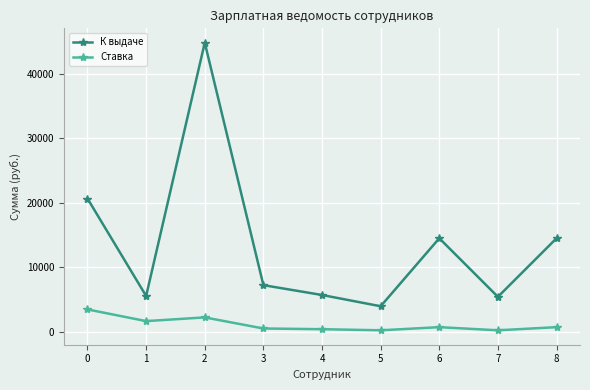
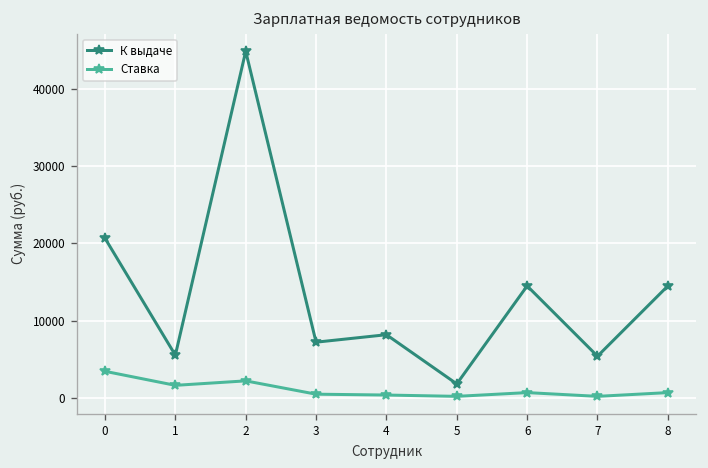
  {
    "К выдаче": {
      "0": 21000,
      "1": 6000,
      "2": 45000,
      "3": 7000,
-     "4": 6000,
-     "5": 4000,
+     "4": 8000,
+     "5": 2000,
      "6": 15000,
      "7": 5000,
      "8": 15000
    },
    "Ставка": {
      "0": 3000,
      "1": 2000,
      "2": 2000,
      "3": 1000,
      "4": 0,
      "5": 0,
      "6": 1000,
      "7": 0,
      "8": 1000
    }
  }
